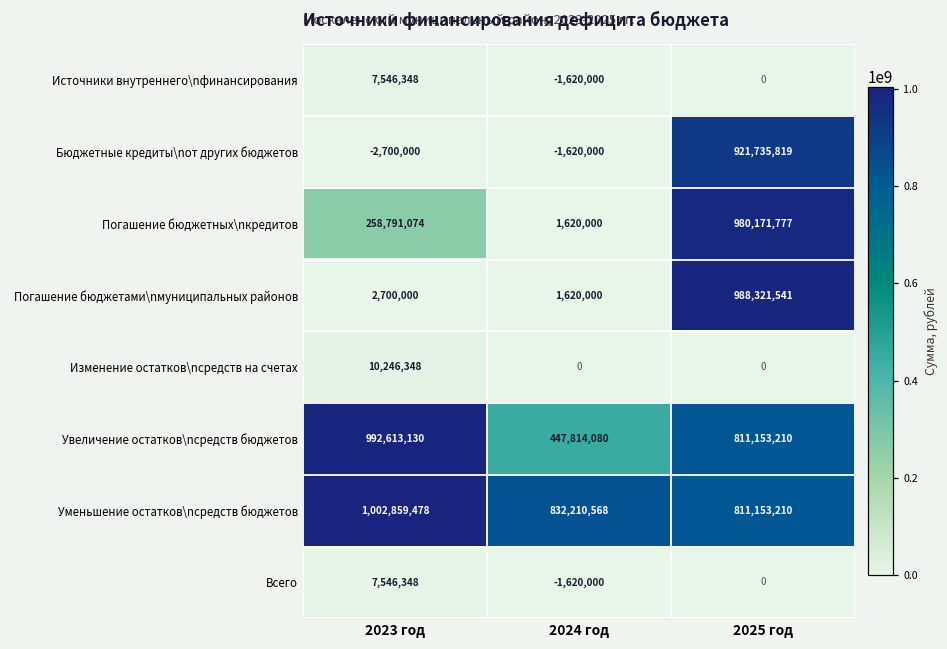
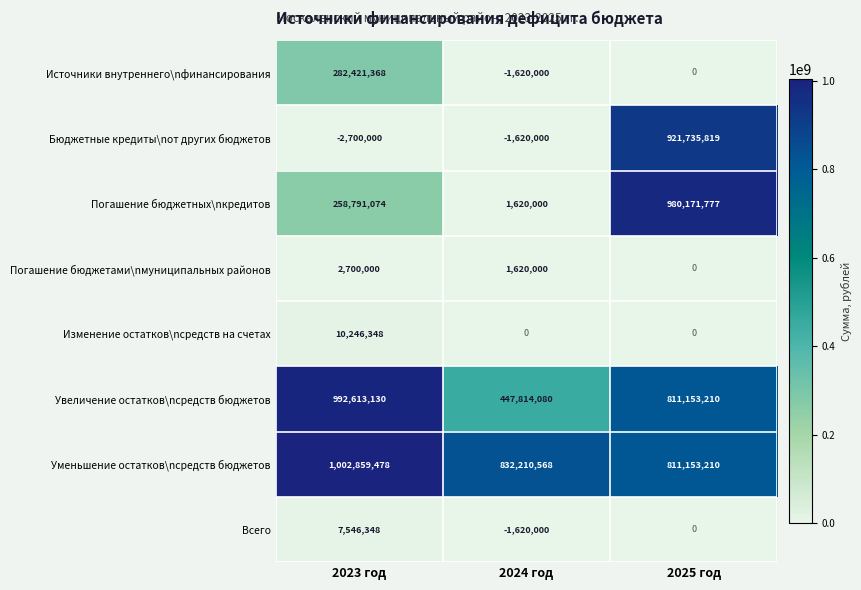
  {
    "Источники внутреннего\\nфинансирования": {
-     "2023 год": "7,546,348",
+     "2023 год": "282,421,368",
      "2024 год": "-1,620,000",
      "2025 год": "0"
    },
    "Бюджетные кредиты\\nот других бюджетов": {
      "2023 год": "-2,700,000",
      "2024 год": "-1,620,000",
      "2025 год": "921,735,819"
    },
    "Погашение бюджетных\\nкредитов": {
      "2023 год": "258,791,074",
      "2024 год": "1,620,000",
      "2025 год": "980,171,777"
    },
    "Погашение бюджетами\\nмуниципальных районов": {
      "2023 год": "2,700,000",
      "2024 год": "1,620,000",
-     "2025 год": "988,321,541"
+     "2025 год": "0"
    },
    "Изменение остатков\\nсредств на счетах": {
      "2023 год": "10,246,348",
      "2024 год": "0",
      "2025 год": "0"
    },
    "Увеличение остатков\\nсредств бюджетов": {
      "2023 год": "992,613,130",
      "2024 год": "447,814,080",
      "2025 год": "811,153,210"
    },
    "Уменьшение остатков\\nсредств бюджетов": {
      "2023 год": "1,002,859,478",
      "2024 год": "832,210,568",
      "2025 год": "811,153,210"
    },
    "Всего": {
      "2023 год": "7,546,348",
      "2024 год": "-1,620,000",
      "2025 год": "0"
    }
  }
